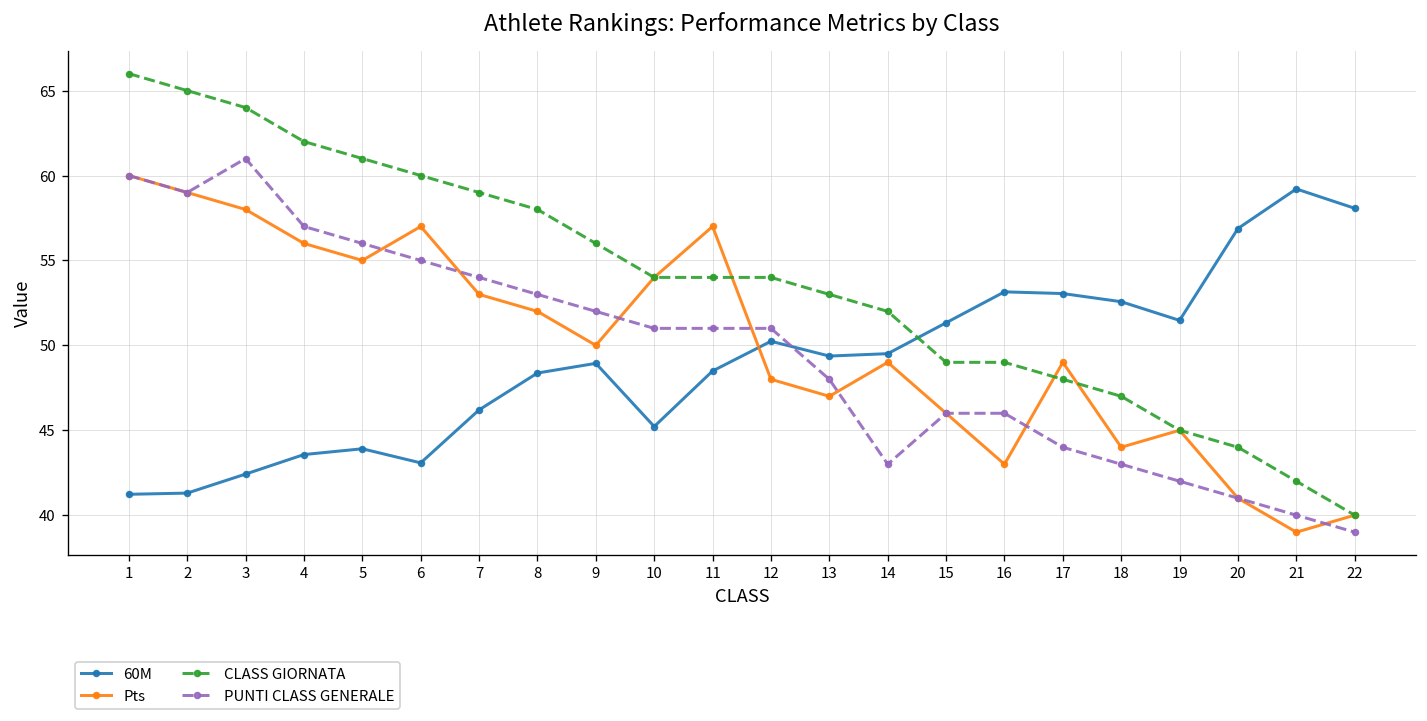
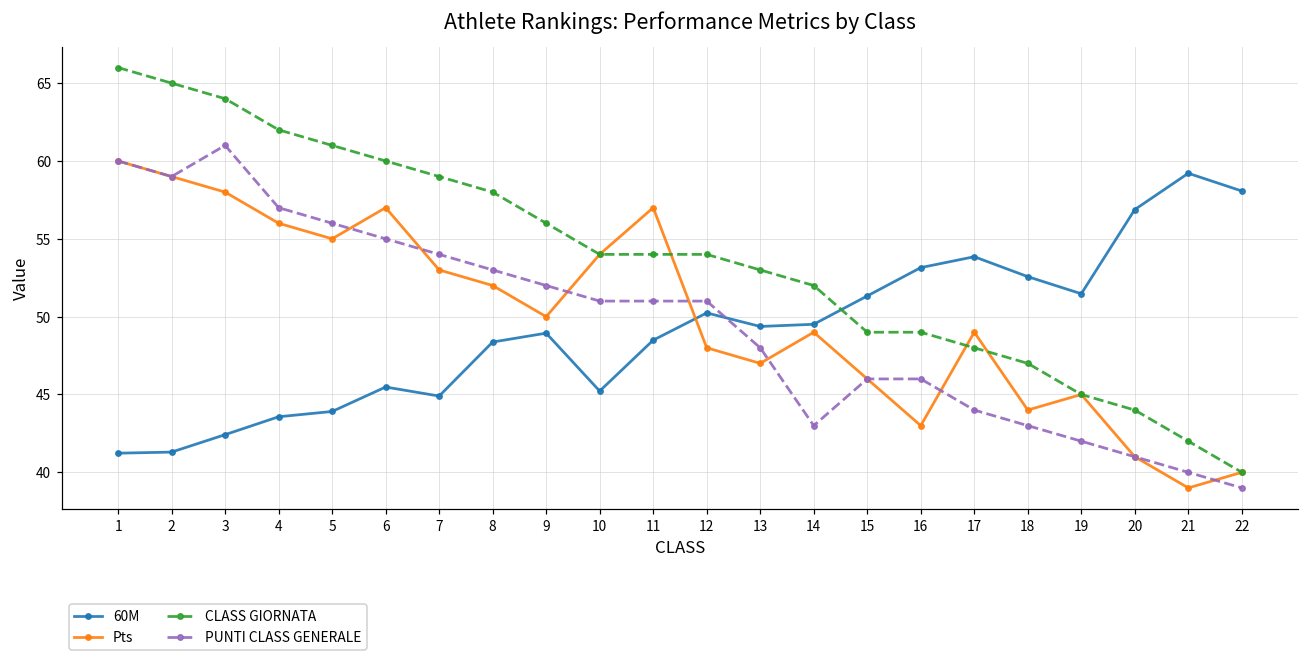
  {
    "60M": {
      "1": 41.2,
      "2": 41.3,
      "3": 42.4,
      "4": 43.6,
      "5": 43.9,
-     "6": 43.1,
-     "7": 46.2,
+     "6": 45.5,
+     "7": 44.9,
      "8": 48.4,
      "9": 48.9,
      "10": 45.2,
      "11": 48.5,
      "12": 50.2,
      "13": 49.4,
      "14": 49.5,
      "15": 51.3,
      "16": 53.2,
-     "17": 53.1,
+     "17": 53.9,
      "18": 52.6,
      "19": 51.5,
      "20": 56.9,
      "21": 59.2,
      "22": 58.1
    },
    "Pts": {
      "3": 58.0,
      "4": 56.0,
      "5": 55.0,
      "6": 57.0,
      "7": 53.0,
      "8": 52.0,
      "9": 50.0,
      "11": 57.0,
      "12": 48.0,
      "13": 47.0,
      "14": 49.0,
      "16": 43.0,
      "17": 49.0,
      "18": 44.0,
      "21": 39.0
    },
    "CLASS GIORNATA": {
      "1": 66.0,
      "2": 65.0,
      "3": 64.0,
      "4": 62.0,
      "5": 61.0,
      "6": 60.0,
      "7": 59.0,
      "8": 58.0,
      "9": 56.0,
      "11": 54.0,
      "12": 54.0,
      "13": 53.0,
      "14": 52.0,
      "15": 49.0,
      "16": 49.0,
      "17": 48.0,
      "18": 47.0,
      "20": 44.0,
      "21": 42.0
    },
    "PUNTI CLASS GENERALE": {
      "3": 61.0,
      "4": 57.0,
      "5": 56.0,
      "6": 55.0,
      "7": 54.0,
      "8": 53.0,
      "9": 52.0,
      "10": 51.0,
      "11": 51.0,
      "12": 51.0,
      "13": 48.0,
      "14": 43.0,
      "16": 46.0,
      "17": 44.0,
      "18": 43.0,
      "19": 42.0,
      "21": 40.0,
      "22": 39.0
    }
  }
